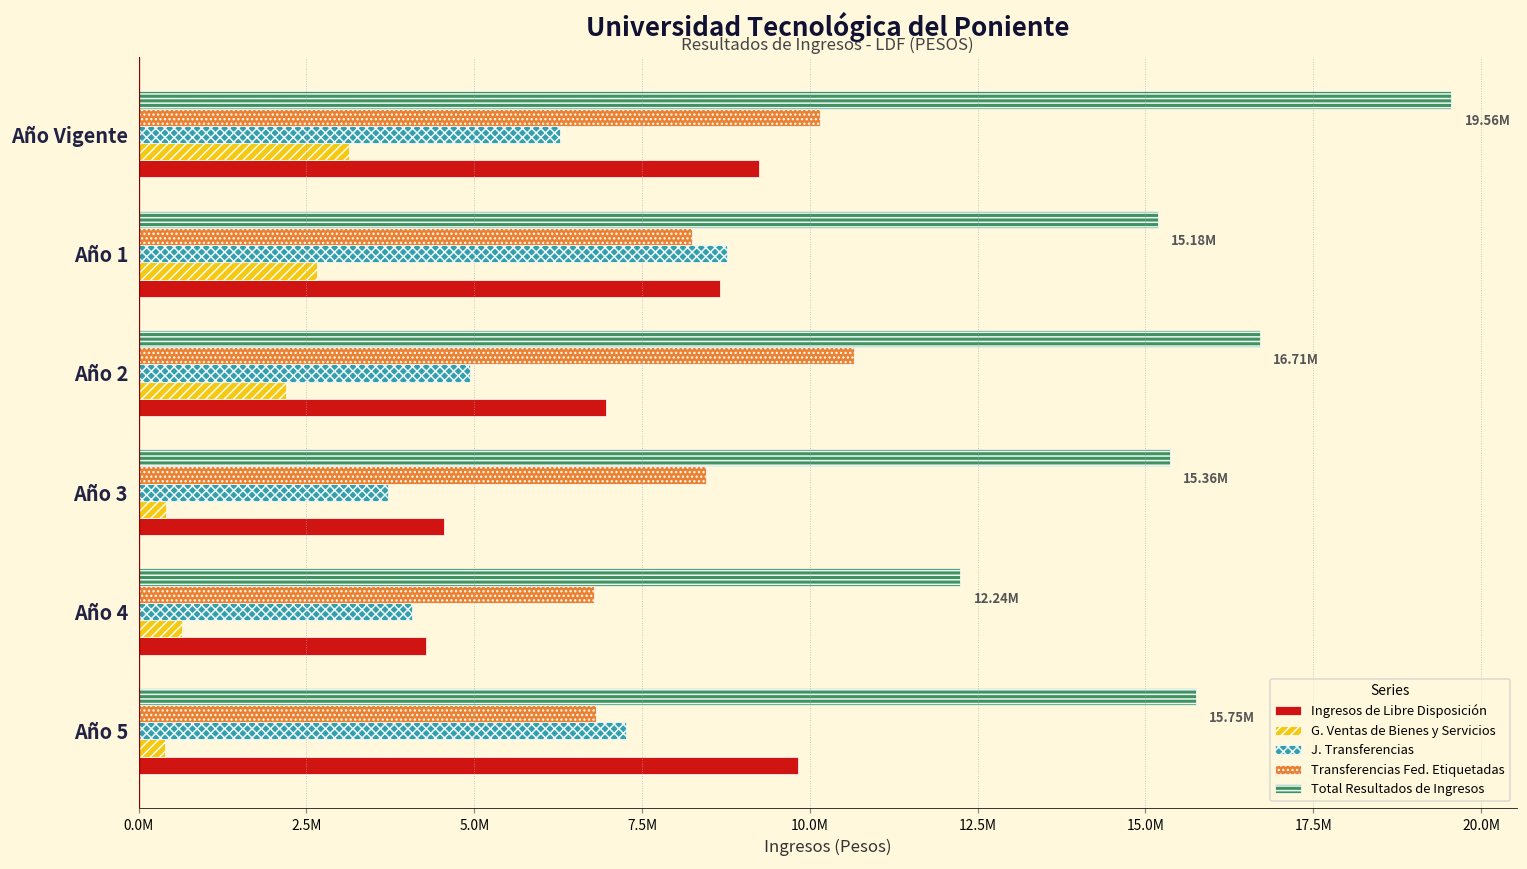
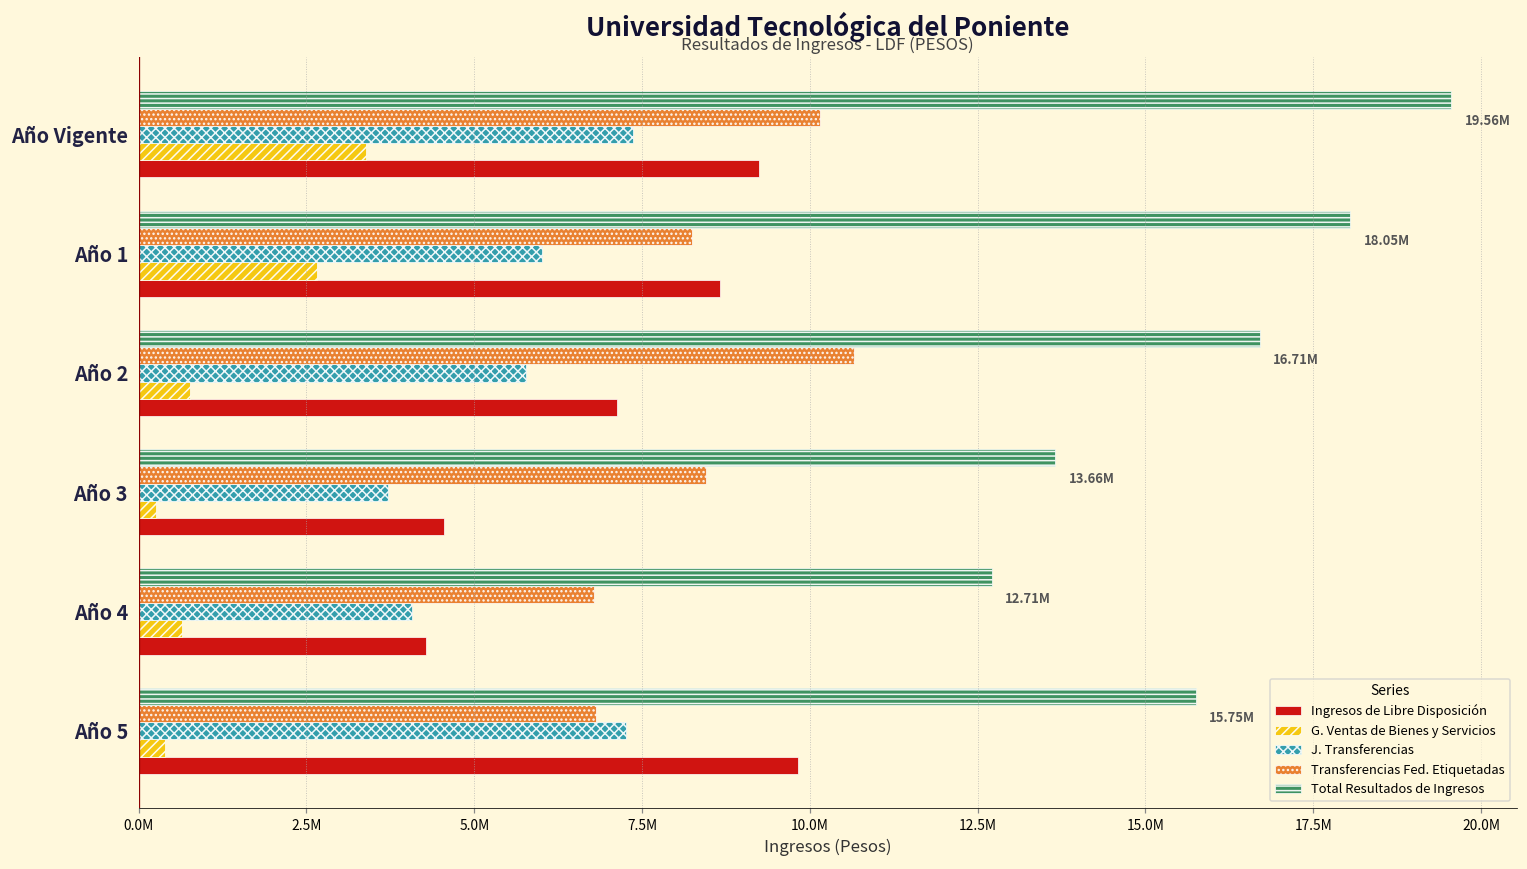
  {
    "Ingresos de Libre Disposición": {
      "Año Vigente": "9200000",
      "Año 1": "8700000",
-     "Año 2": "7000000",
+     "Año 2": "7100000",
      "Año 3": "4500000",
      "Año 4": "4300000",
      "Año 5": "9800000"
    },
    "G. Ventas de Bienes y Servicios": {
-     "Año Vigente": "3100000",
+     "Año Vigente": "3400000",
      "Año 1": "2700000",
-     "Año 2": "2200000",
-     "Año 3": "400000",
+     "Año 2": "800000",
+     "Año 3": "300000",
      "Año 4": "600000",
      "Año 5": "400000"
    },
    "J. Transferencias": {
-     "Año Vigente": "6300000",
-     "Año 1": "8800000",
-     "Año 2": "4900000",
+     "Año Vigente": "7400000",
+     "Año 1": "6000000",
+     "Año 2": "5800000",
      "Año 3": "3700000",
      "Año 4": "4100000",
      "Año 5": "7300000"
    },
    "Transferencias Fed. Etiquetadas": {
      "Año Vigente": "10200000",
      "Año 1": "8200000",
      "Año 2": "10700000",
      "Año 3": "8500000",
      "Año 4": "6800000",
      "Año 5": "6800000"
    },
    "Total Resultados de Ingresos": {
      "Año Vigente": "19.56M",
-     "Año 1": "15.18M",
+     "Año 1": "18.05M",
      "Año 2": "16.71M",
-     "Año 3": "15.36M",
-     "Año 4": "12.24M",
+     "Año 3": "13.66M",
+     "Año 4": "12.71M",
      "Año 5": "15.75M"
    }
  }
